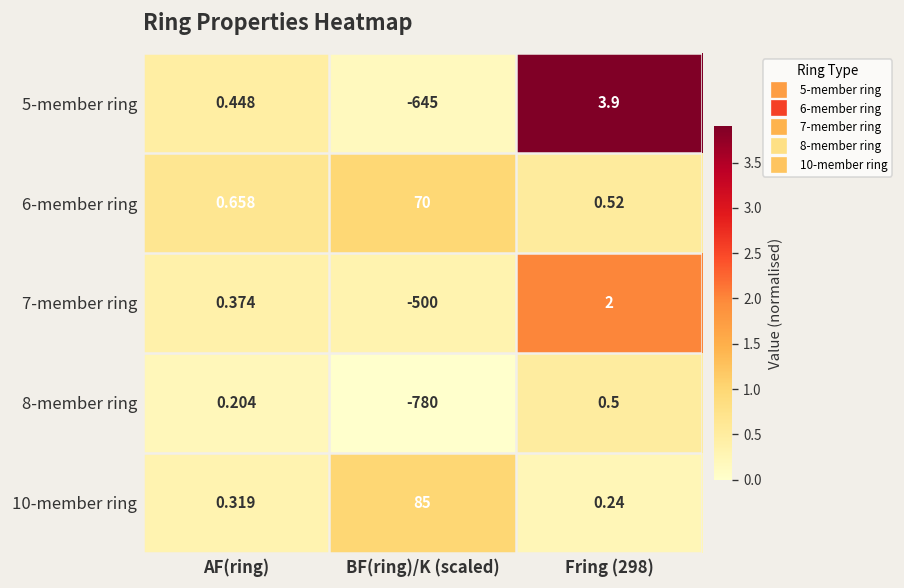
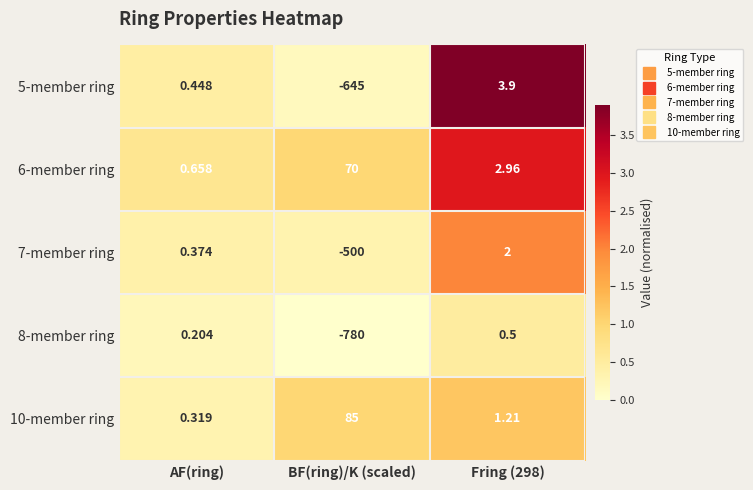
  {
    "5-member ring": {
      "AF(ring)": 0.448,
      "BF(ring)/K (scaled)": -645,
      "Fring (298)": 3.9
    },
    "6-member ring": {
      "AF(ring)": 0.658,
      "BF(ring)/K (scaled)": 70,
-     "Fring (298)": 0.52
+     "Fring (298)": 2.96
    },
    "7-member ring": {
      "AF(ring)": 0.374,
      "BF(ring)/K (scaled)": -500,
      "Fring (298)": 2
    },
    "8-member ring": {
      "AF(ring)": 0.204,
      "BF(ring)/K (scaled)": -780,
      "Fring (298)": 0.5
    },
    "10-member ring": {
      "AF(ring)": 0.319,
      "BF(ring)/K (scaled)": 85,
-     "Fring (298)": 0.24
+     "Fring (298)": 1.21
    }
  }
